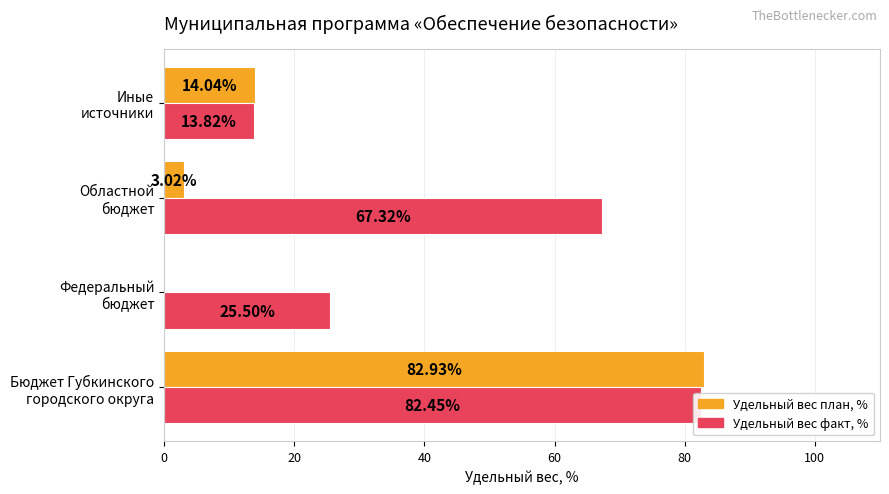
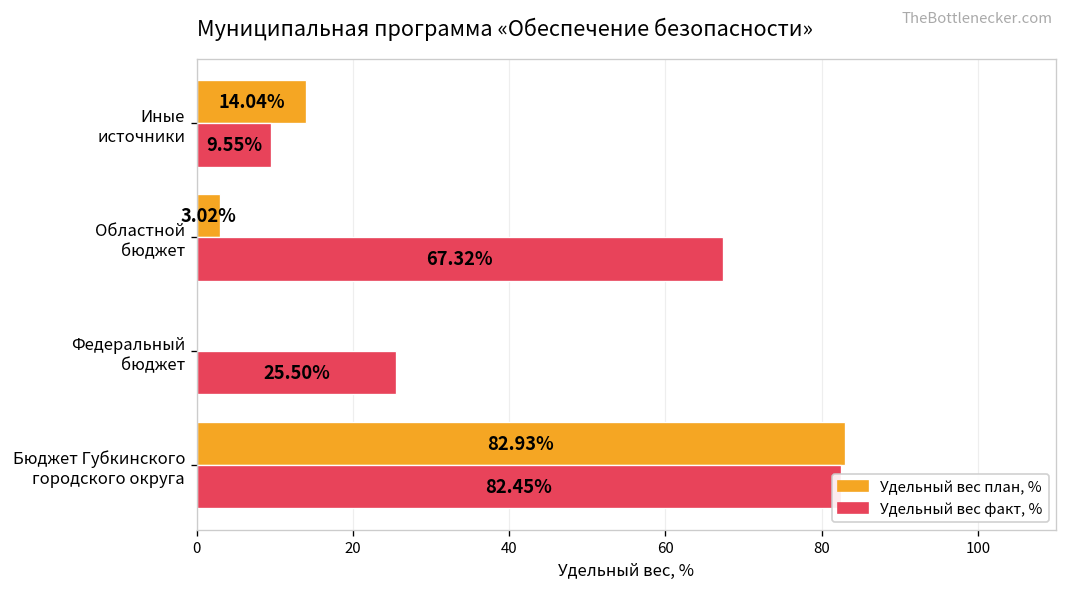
  {
    "Удельный вес план, %": {
      "Иные источники": "14.04%",
      "Областной бюджет": "3.02%",
      "Бюджет Губкинского городского округа": "82.93%"
    },
    "Удельный вес факт, %": {
-     "Иные источники": "13.82%",
+     "Иные источники": "9.55%",
      "Областной бюджет": "67.32%",
      "Федеральный бюджет": "25.50%"
    }
  }
